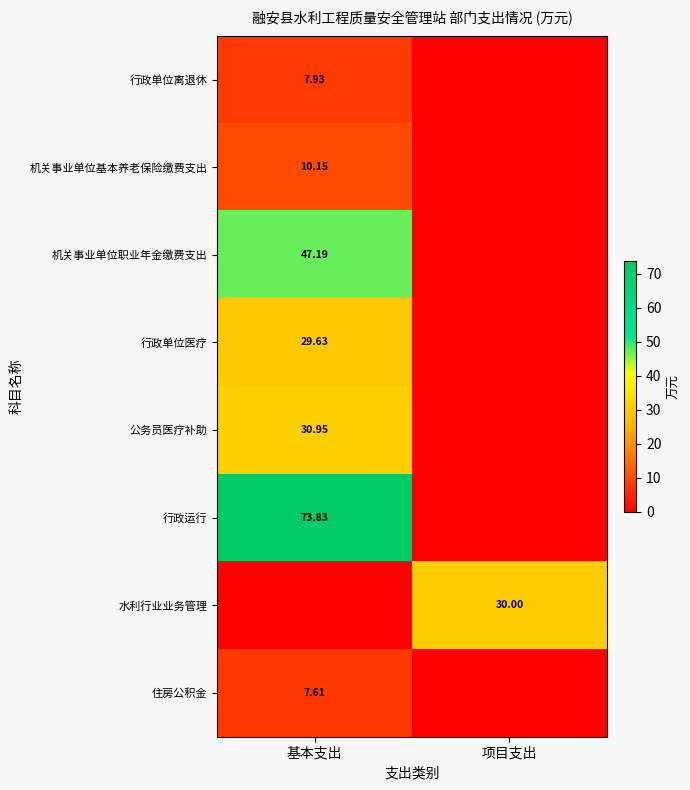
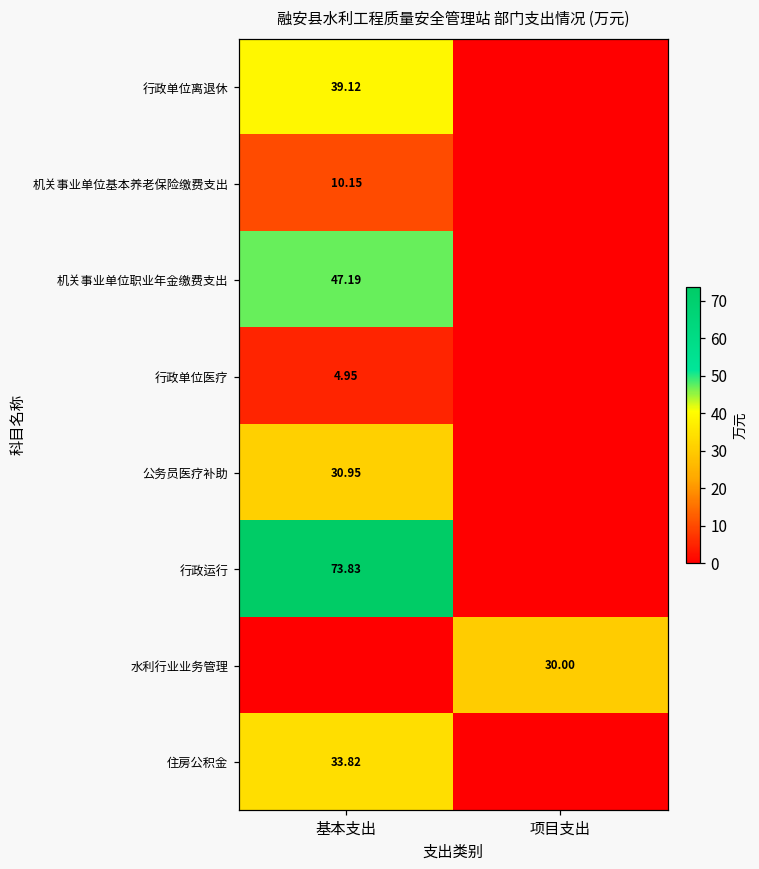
  {
    "行政单位离退休": {
-     "基本支出": 7.93
+     "基本支出": 39.12
    },
    "机关事业单位基本养老保险缴费支出": {
      "基本支出": 10.15
    },
    "机关事业单位职业年金缴费支出": {
      "基本支出": 47.19
    },
    "行政单位医疗": {
-     "基本支出": 29.63
+     "基本支出": 4.95
    },
    "公务员医疗补助": {
      "基本支出": 30.95
    },
    "行政运行": {
      "基本支出": 73.83
    },
    "水利行业业务管理": {
      "项目支出": 30.00
    },
    "住房公积金": {
-     "基本支出": 7.61
+     "基本支出": 33.82
    }
  }
